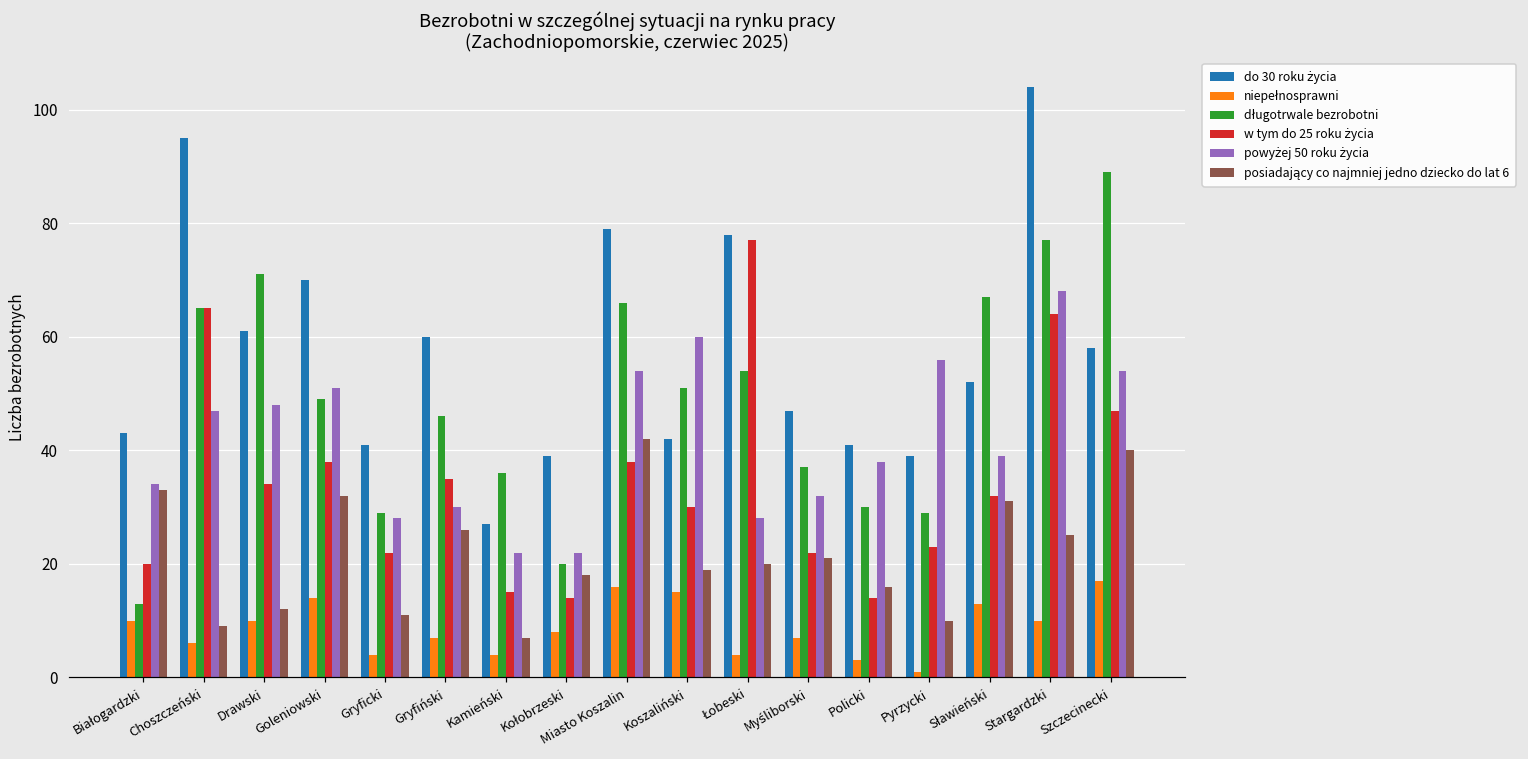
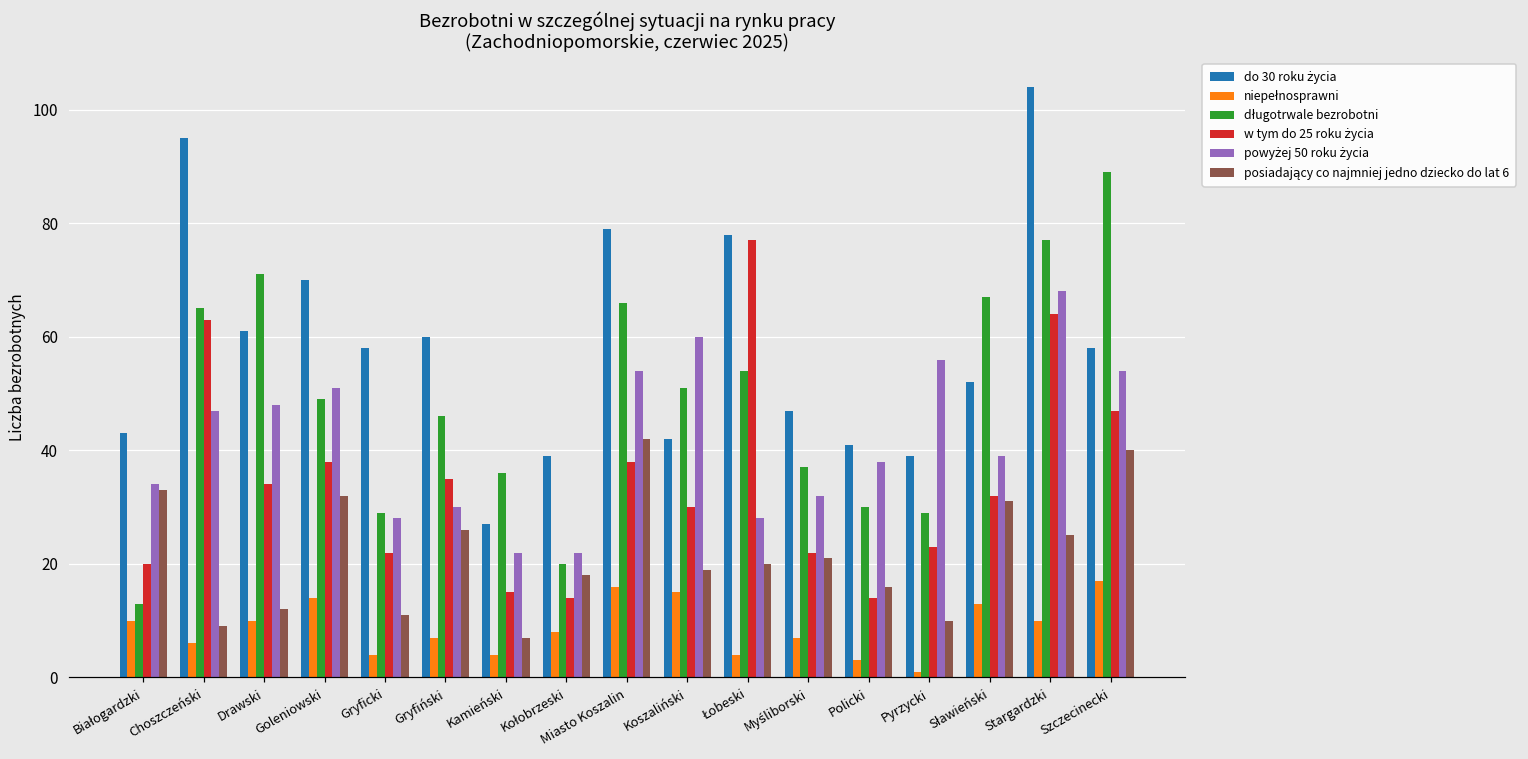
  {
    "do 30 roku życia": {
      "Białogardzki": 43,
      "Choszczeński": 95,
      "Drawski": 61,
      "Goleniowski": 70,
-     "Gryficki": 41,
+     "Gryficki": 58,
      "Gryfiński": 60,
      "Kamieński": 27,
      "Kołobrzeski": 39,
      "Miasto Koszalin": 79,
      "Koszaliński": 42,
      "Łobeski": 78,
      "Myśliborski": 47,
      "Policki": 41,
      "Pyrzycki": 39,
      "Sławieński": 52,
      "Stargardzki": 104,
      "Szczecinecki": 58
    },
    "niepełnosprawni": {
      "Białogardzki": 10,
      "Choszczeński": 6,
      "Drawski": 10,
      "Goleniowski": 14,
      "Gryficki": 4,
      "Gryfiński": 7,
      "Kamieński": 4,
      "Kołobrzeski": 8,
      "Miasto Koszalin": 16,
      "Koszaliński": 15,
      "Łobeski": 4,
      "Myśliborski": 7,
      "Policki": 3,
      "Pyrzycki": 1,
      "Sławieński": 13,
      "Stargardzki": 10,
      "Szczecinecki": 17
    },
    "długotrwale bezrobotni": {
      "Białogardzki": 13,
      "Choszczeński": 65,
      "Drawski": 71,
      "Goleniowski": 49,
      "Gryficki": 29,
      "Gryfiński": 46,
      "Kamieński": 36,
      "Kołobrzeski": 20,
      "Miasto Koszalin": 66,
      "Koszaliński": 51,
      "Łobeski": 54,
      "Myśliborski": 37,
      "Policki": 30,
      "Pyrzycki": 29,
      "Sławieński": 67,
      "Stargardzki": 77,
      "Szczecinecki": 89
    },
    "w tym do 25 roku życia": {
      "Białogardzki": 20,
-     "Choszczeński": 65,
+     "Choszczeński": 63,
      "Drawski": 34,
      "Goleniowski": 38,
      "Gryficki": 22,
      "Gryfiński": 35,
      "Kamieński": 15,
      "Kołobrzeski": 14,
      "Miasto Koszalin": 38,
      "Koszaliński": 30,
      "Łobeski": 77,
      "Myśliborski": 22,
      "Policki": 14,
      "Pyrzycki": 23,
      "Sławieński": 32,
      "Stargardzki": 64,
      "Szczecinecki": 47
    },
    "powyżej 50 roku życia": {
      "Białogardzki": 34,
      "Choszczeński": 47,
      "Drawski": 48,
      "Goleniowski": 51,
      "Gryficki": 28,
      "Gryfiński": 30,
      "Kamieński": 22,
      "Kołobrzeski": 22,
      "Miasto Koszalin": 54,
      "Koszaliński": 60,
      "Łobeski": 28,
      "Myśliborski": 32,
      "Policki": 38,
      "Pyrzycki": 56,
      "Sławieński": 39,
      "Stargardzki": 68,
      "Szczecinecki": 54
    },
    "posiadający co najmniej jedno dziecko do lat 6": {
      "Białogardzki": 33,
      "Choszczeński": 9,
      "Drawski": 12,
      "Goleniowski": 32,
      "Gryficki": 11,
      "Gryfiński": 26,
      "Kamieński": 7,
      "Kołobrzeski": 18,
      "Miasto Koszalin": 42,
      "Koszaliński": 19,
      "Łobeski": 20,
      "Myśliborski": 21,
      "Policki": 16,
      "Pyrzycki": 10,
      "Sławieński": 31,
      "Stargardzki": 25,
      "Szczecinecki": 40
    }
  }
